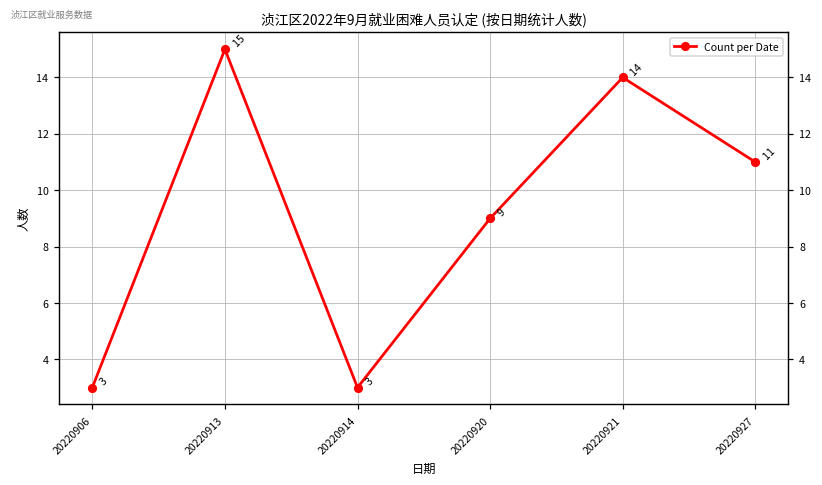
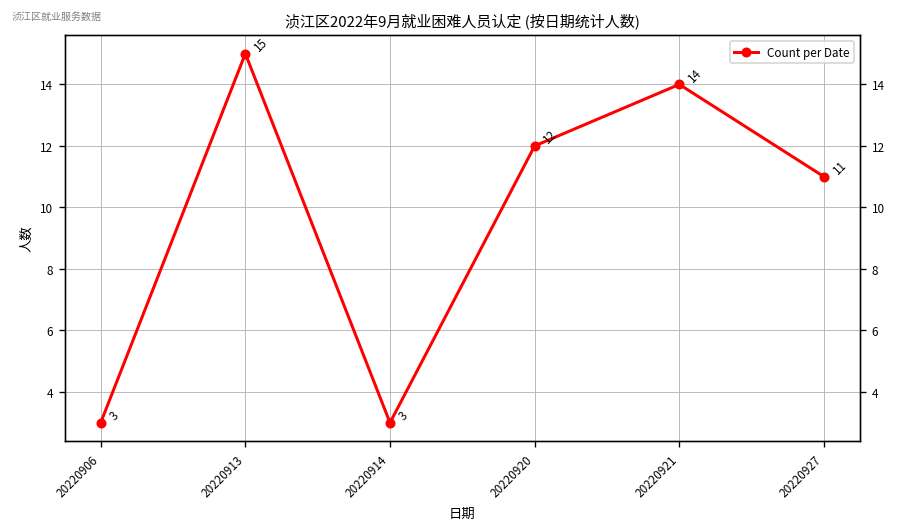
  {
    "20220906": 3,
    "20220913": 15,
    "20220914": 3,
-   "20220920": 9,
+   "20220920": 12,
    "20220921": 14,
    "20220927": 11
  }
